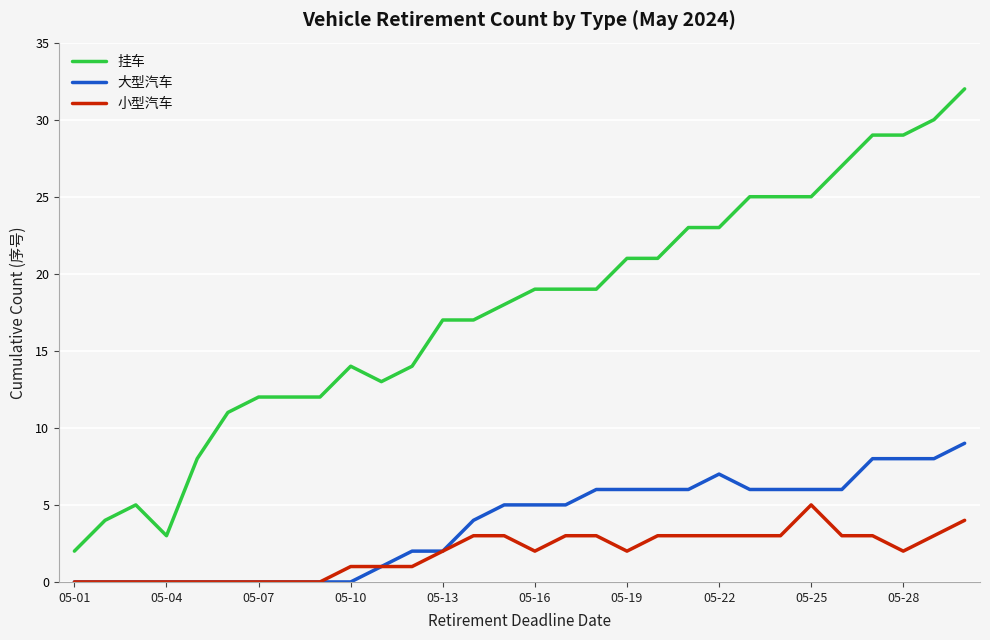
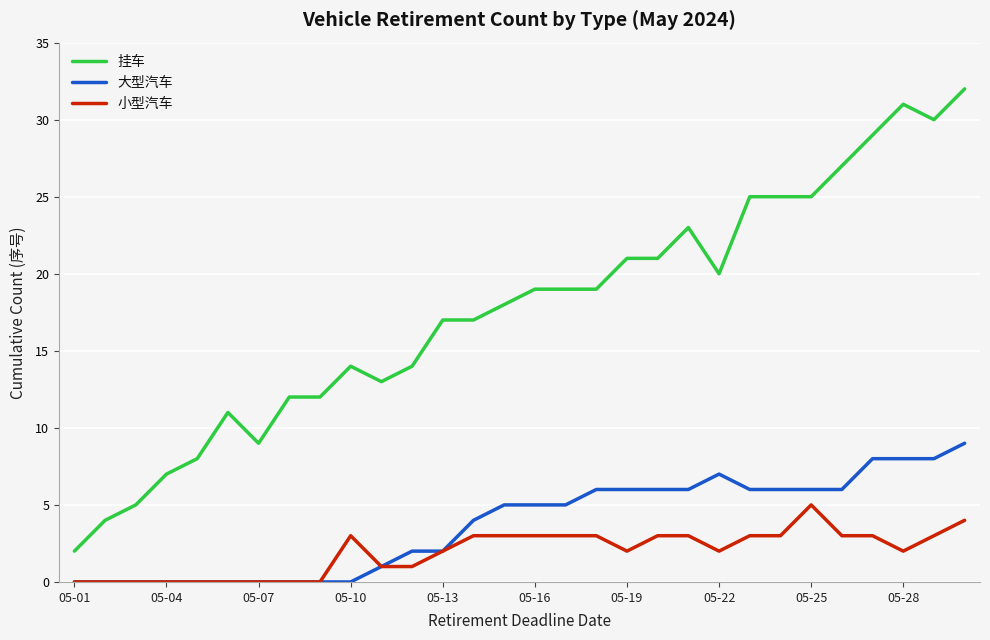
  {
    "挂车": {
      "05-01": 2,
-     "05-04": 3,
-     "05-07": 12,
+     "05-04": 7,
+     "05-07": 9,
      "05-10": 14,
      "05-13": 17,
      "05-16": 19,
      "05-19": 21,
-     "05-22": 23,
+     "05-22": 20,
      "05-25": 25,
-     "05-28": 29
+     "05-28": 31
    },
    "大型汽车": {
      "05-10": 0,
      "05-16": 5,
      "05-19": 6,
      "05-22": 7,
      "05-25": 6,
      "05-28": 8
    },
    "小型汽车": {
-     "05-10": 1,
-     "05-16": 2,
+     "05-10": 3,
+     "05-16": 3,
      "05-19": 2,
-     "05-22": 3,
+     "05-22": 2,
      "05-25": 5,
      "05-28": 2
    }
  }
